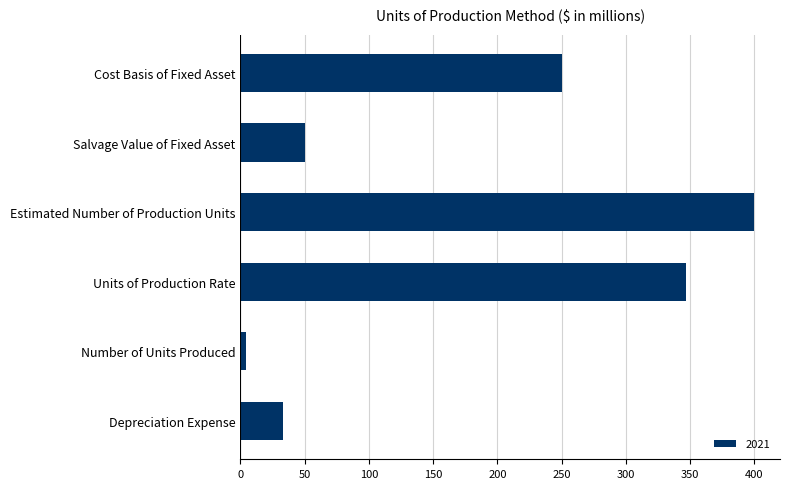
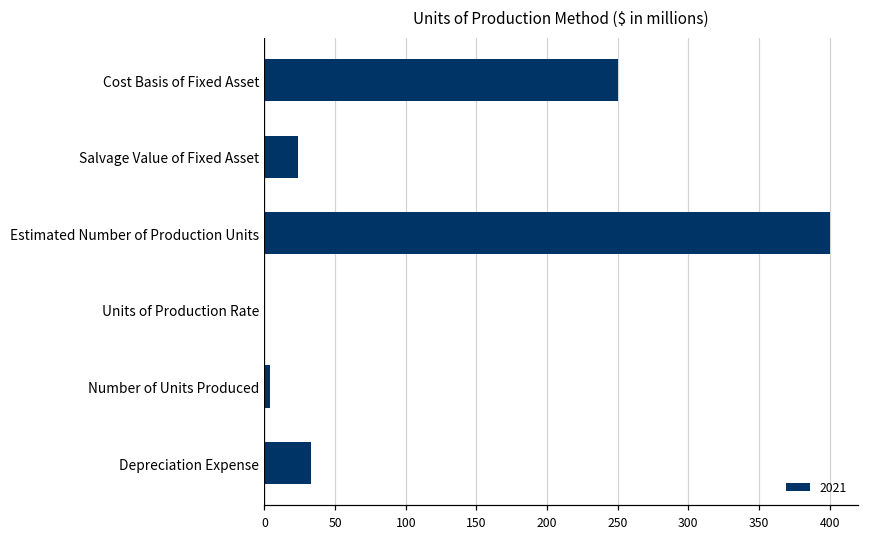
  {
    "Cost Basis of Fixed Asset": 250,
-   "Salvage Value of Fixed Asset": 50,
+   "Salvage Value of Fixed Asset": 24,
    "Estimated Number of Production Units": 400,
-   "Units of Production Rate": 347,
+   "Units of Production Rate": 1,
    "Number of Units Produced": 4,
    "Depreciation Expense": 33
  }
